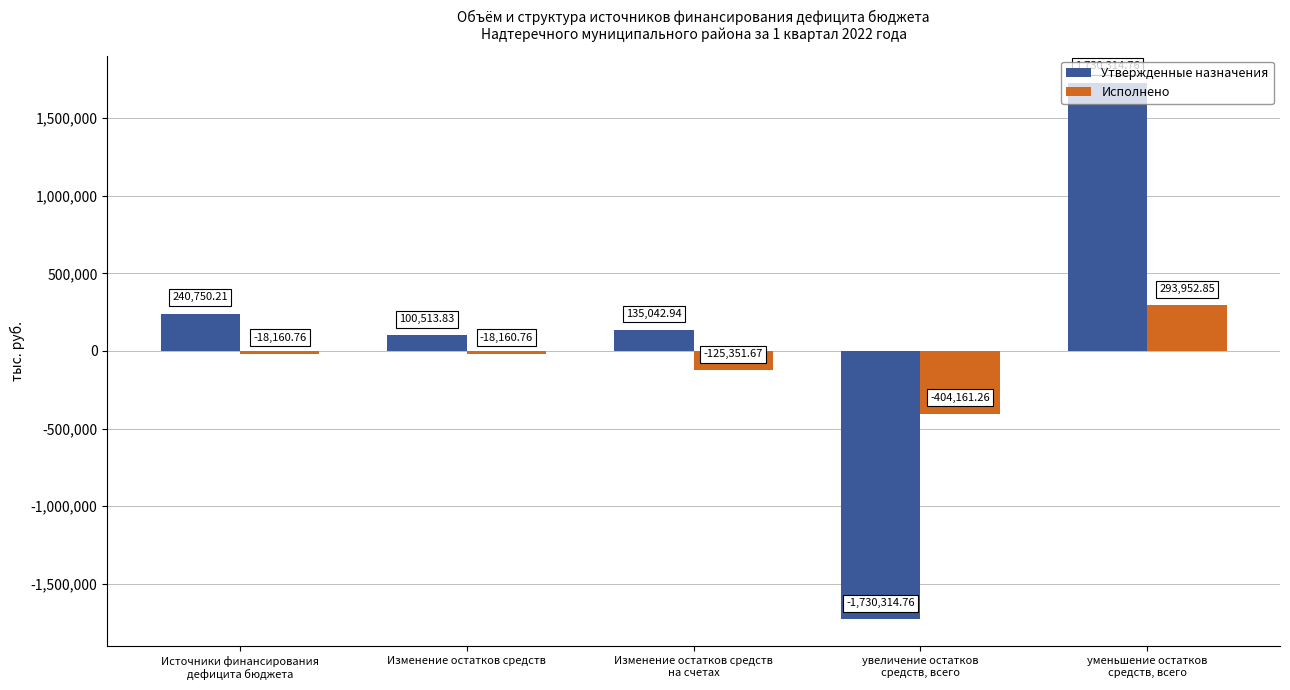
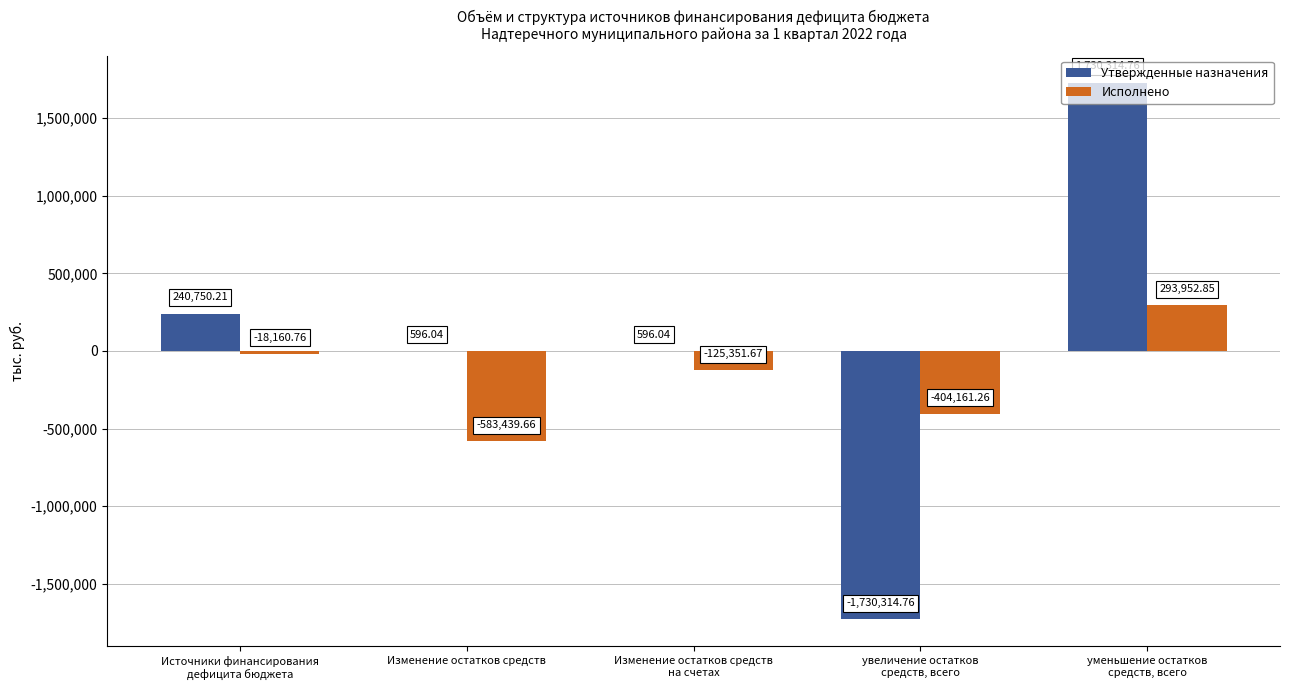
  {
    "Утвержденные назначения": {
-     "Изменение остатков средств": "100,513.83",
-     "Изменение остатков средств на счетах": "135,042.94"
+     "Изменение остатков средств": "596.04",
+     "Изменение остатков средств на счетах": "596.04"
    },
    "Исполнено": {
-     "Изменение остатков средств": "-18,160.76"
+     "Изменение остатков средств": "-583,439.66"
    }
  }
